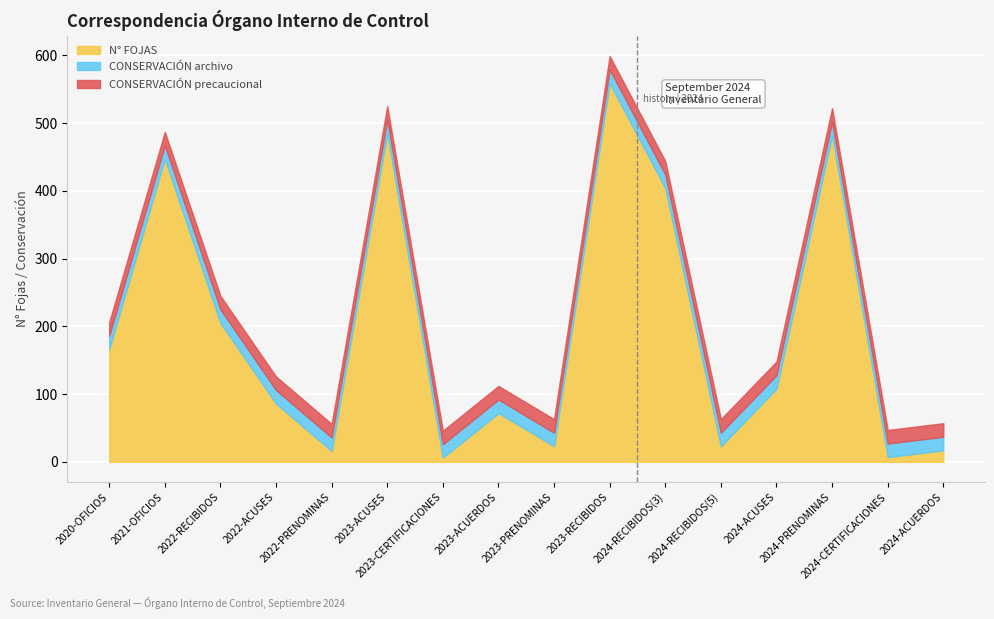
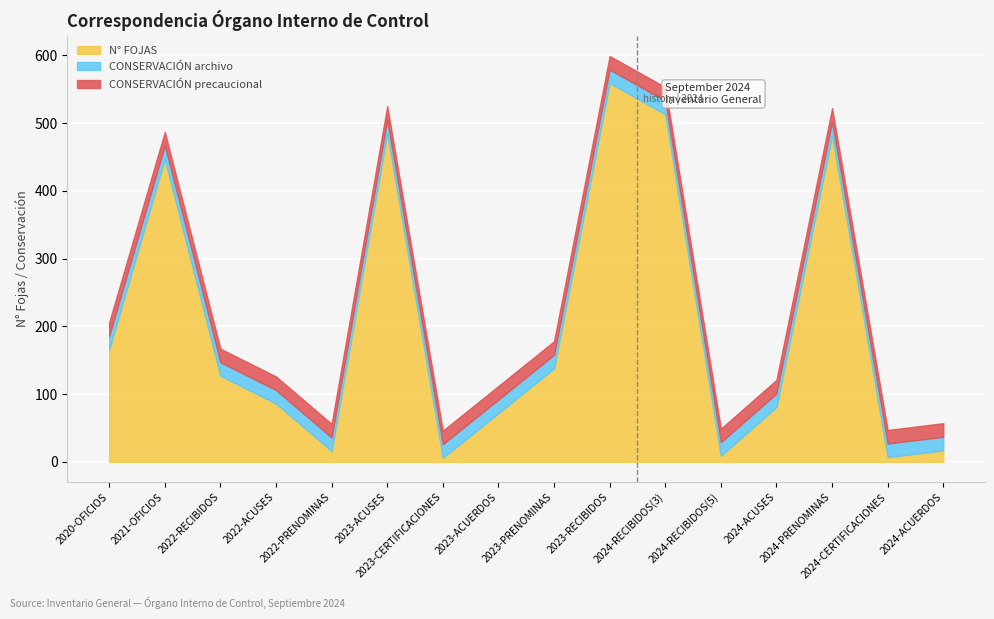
  {
    "N° FOJAS": {
      "2020-OFICIOS": 170,
      "2021-OFICIOS": 450,
-     "2022-RECIBIDOS": 210,
+     "2022-RECIBIDOS": 130,
      "2022-ACUSES": 90,
      "2022-PRENOMINAS": 20,
      "2023-ACUSES": 490,
      "2023-CERTIFICACIONES": 10,
      "2023-ACUERDOS": 70,
-     "2023-PRENOMINAS": 20,
+     "2023-PRENOMINAS": 140,
      "2023-RECIBIDOS": 560,
-     "2024-RECIBIDOS(3)": 400,
-     "2024-RECIBIDOS(5)": 20,
-     "2024-ACUSES": 110,
+     "2024-RECIBIDOS(3)": 510,
+     "2024-RECIBIDOS(5)": 10,
+     "2024-ACUSES": 80,
      "2024-PRENOMINAS": 480,
      "2024-CERTIFICACIONES": 10,
      "2024-ACUERDOS": 20
    },
    "CONSERVACIÓN archivo": {
      "2020-OFICIOS": 20,
      "2021-OFICIOS": 20,
      "2022-RECIBIDOS": 20,
      "2022-ACUSES": 20,
      "2022-PRENOMINAS": 20,
      "2023-ACUSES": 20,
      "2023-CERTIFICACIONES": 20,
      "2023-ACUERDOS": 20,
      "2023-PRENOMINAS": 20,
      "2023-RECIBIDOS": 20,
      "2024-RECIBIDOS(5)": 20,
      "2024-ACUSES": 20,
      "2024-PRENOMINAS": 20,
      "2024-CERTIFICACIONES": 20,
      "2024-ACUERDOS": 20
    },
    "CONSERVACIÓN precaucional": {
      "2020-OFICIOS": 20,
      "2021-OFICIOS": 20,
      "2022-RECIBIDOS": 20,
      "2022-ACUSES": 20,
      "2022-PRENOMINAS": 20,
      "2023-ACUSES": 20,
      "2023-CERTIFICACIONES": 20,
      "2023-ACUERDOS": 20,
      "2023-PRENOMINAS": 20,
      "2023-RECIBIDOS": 20,
      "2024-RECIBIDOS(5)": 20,
      "2024-ACUSES": 20,
      "2024-PRENOMINAS": 20,
      "2024-CERTIFICACIONES": 20,
      "2024-ACUERDOS": 20
    }
  }
